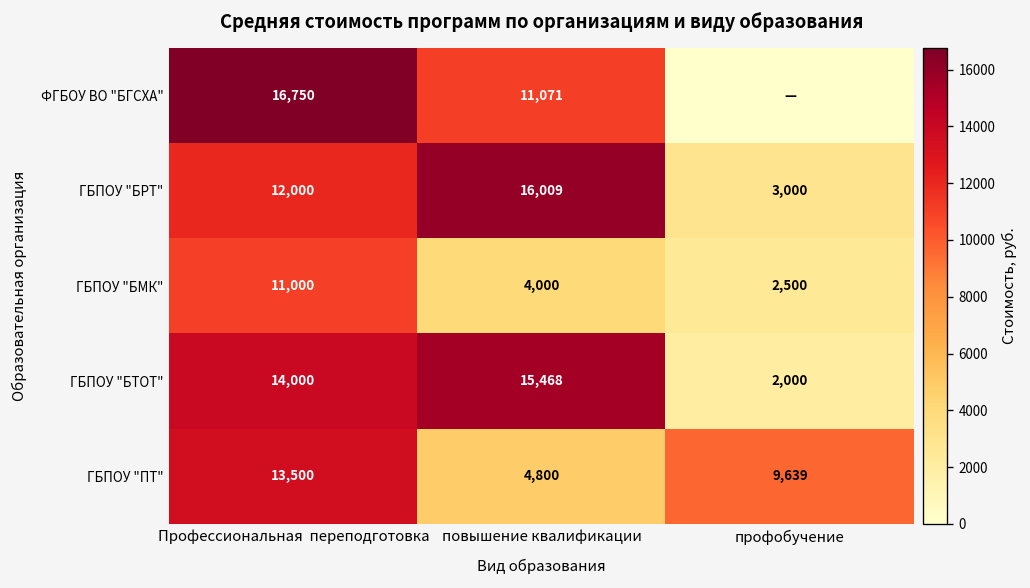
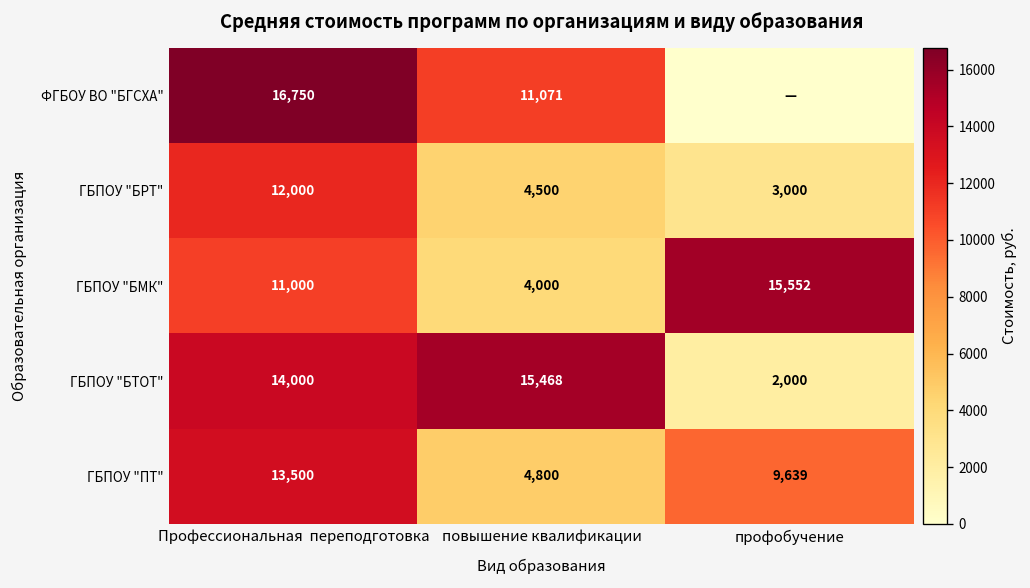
  {
    "ФГБОУ ВО \"БГСХА\"": {
      "Профессиональная переподготовка": "16,750",
      "повышение квалификации": "11,071"
    },
    "ГБПОУ \"БРТ\"": {
      "Профессиональная переподготовка": "12,000",
-     "повышение квалификации": "16,009",
+     "повышение квалификации": "4,500",
      "профобучение": "3,000"
    },
    "ГБПОУ \"БМК\"": {
      "Профессиональная переподготовка": "11,000",
      "повышение квалификации": "4,000",
-     "профобучение": "2,500"
+     "профобучение": "15,552"
    },
    "ГБПОУ \"БТОТ\"": {
      "Профессиональная переподготовка": "14,000",
      "повышение квалификации": "15,468",
      "профобучение": "2,000"
    },
    "ГБПОУ \"ПТ\"": {
      "Профессиональная переподготовка": "13,500",
      "повышение квалификации": "4,800",
      "профобучение": "9,639"
    }
  }
